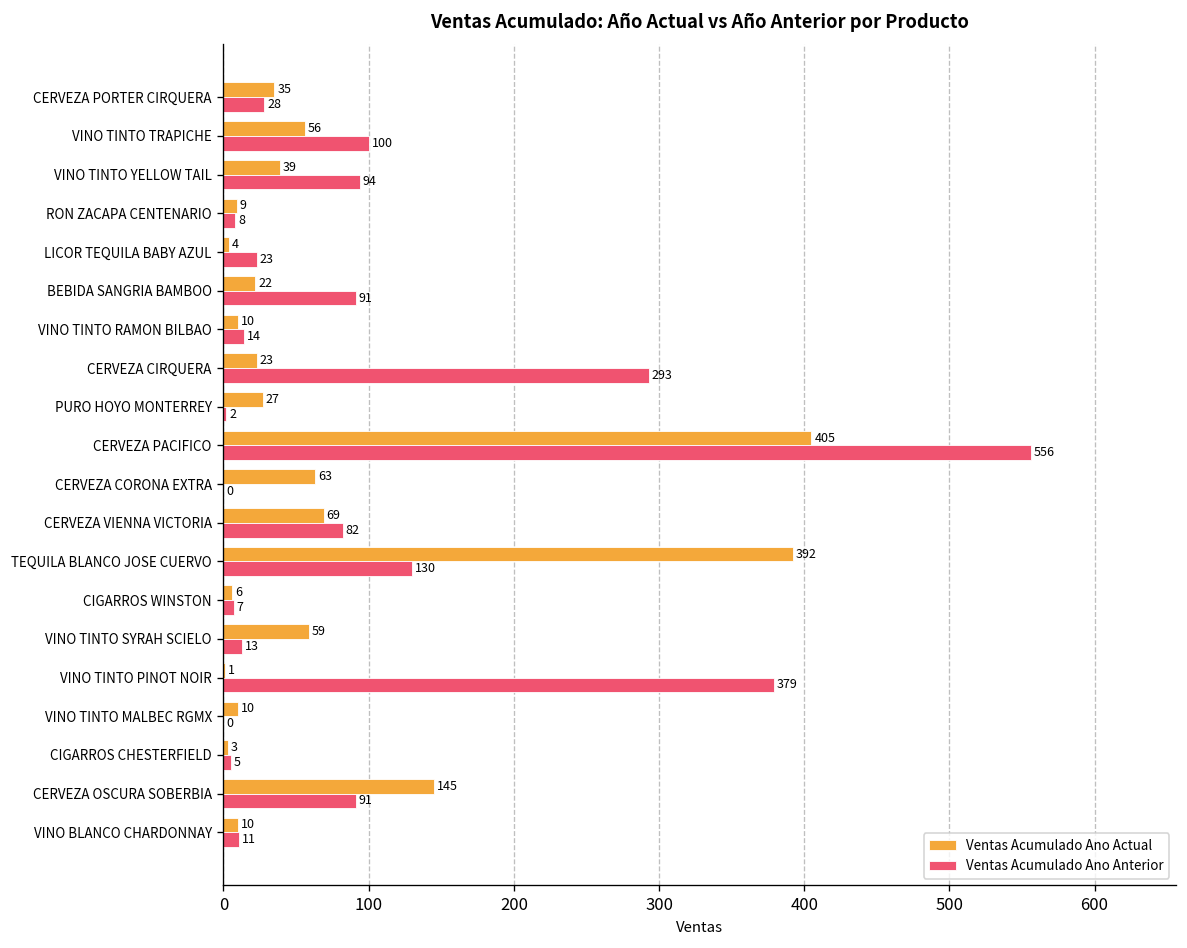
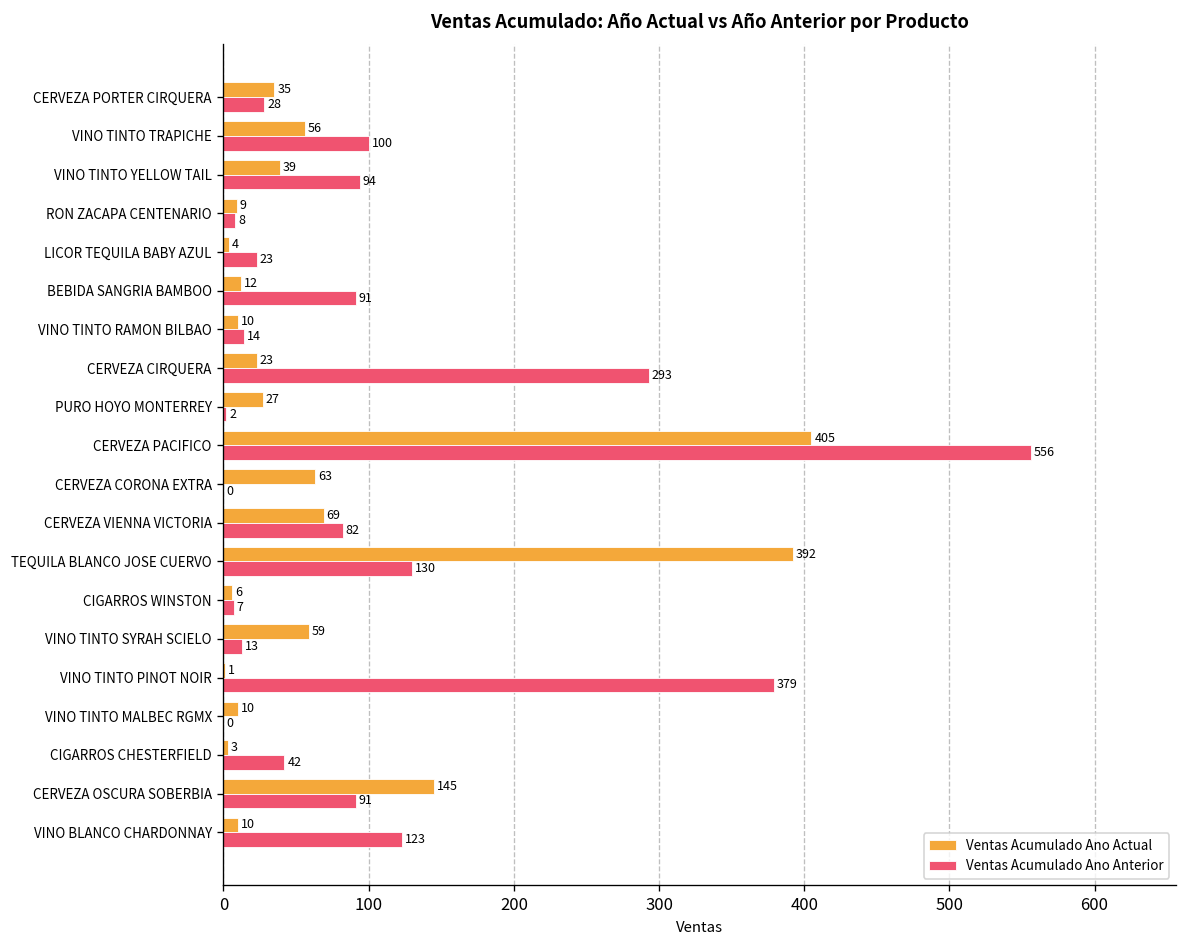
  {
    "Ventas Acumulado Ano Actual": {
      "CERVEZA PORTER CIRQUERA": 35,
      "VINO TINTO TRAPICHE": 56,
      "VINO TINTO YELLOW TAIL": 39,
      "RON ZACAPA CENTENARIO": 9,
      "LICOR TEQUILA BABY AZUL": 4,
-     "BEBIDA SANGRIA BAMBOO": 22,
+     "BEBIDA SANGRIA BAMBOO": 12,
      "VINO TINTO RAMON BILBAO": 10,
      "CERVEZA CIRQUERA": 23,
      "PURO HOYO MONTERREY": 27,
      "CERVEZA PACIFICO": 405,
      "CERVEZA CORONA EXTRA": 63,
      "CERVEZA VIENNA VICTORIA": 69,
      "TEQUILA BLANCO JOSE CUERVO": 392,
      "CIGARROS WINSTON": 6,
      "VINO TINTO SYRAH SCIELO": 59,
      "VINO TINTO PINOT NOIR": 1,
      "VINO TINTO MALBEC RGMX": 10,
      "CIGARROS CHESTERFIELD": 3,
      "CERVEZA OSCURA SOBERBIA": 145,
      "VINO BLANCO CHARDONNAY": 10
    },
    "Ventas Acumulado Ano Anterior": {
      "CERVEZA PORTER CIRQUERA": 28,
      "VINO TINTO TRAPICHE": 100,
      "VINO TINTO YELLOW TAIL": 94,
      "RON ZACAPA CENTENARIO": 8,
      "LICOR TEQUILA BABY AZUL": 23,
      "BEBIDA SANGRIA BAMBOO": 91,
      "VINO TINTO RAMON BILBAO": 14,
      "CERVEZA CIRQUERA": 293,
      "PURO HOYO MONTERREY": 2,
      "CERVEZA PACIFICO": 556,
      "CERVEZA CORONA EXTRA": 0,
      "CERVEZA VIENNA VICTORIA": 82,
      "TEQUILA BLANCO JOSE CUERVO": 130,
      "CIGARROS WINSTON": 7,
      "VINO TINTO SYRAH SCIELO": 13,
      "VINO TINTO PINOT NOIR": 379,
      "VINO TINTO MALBEC RGMX": 0,
-     "CIGARROS CHESTERFIELD": 5,
+     "CIGARROS CHESTERFIELD": 42,
      "CERVEZA OSCURA SOBERBIA": 91,
-     "VINO BLANCO CHARDONNAY": 11
+     "VINO BLANCO CHARDONNAY": 123
    }
  }
